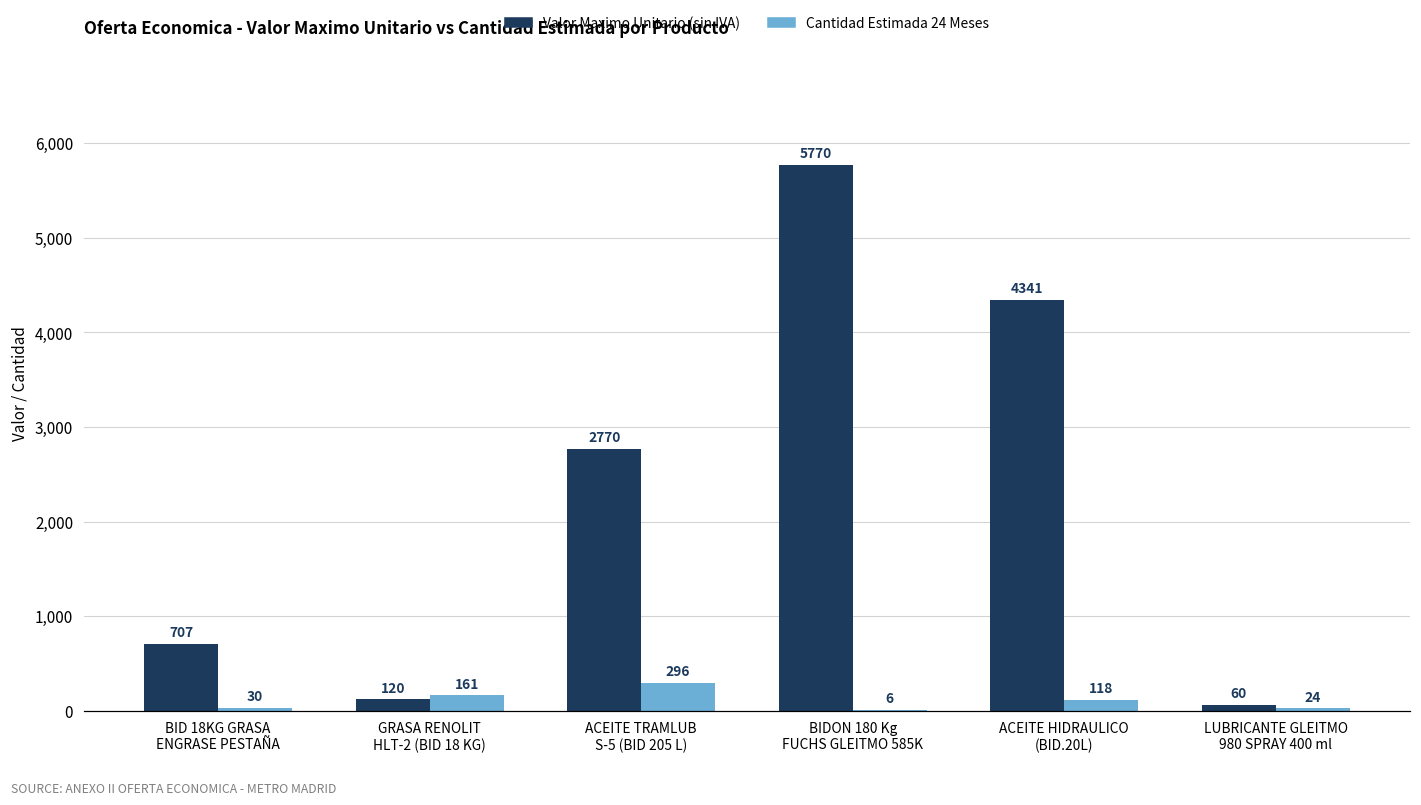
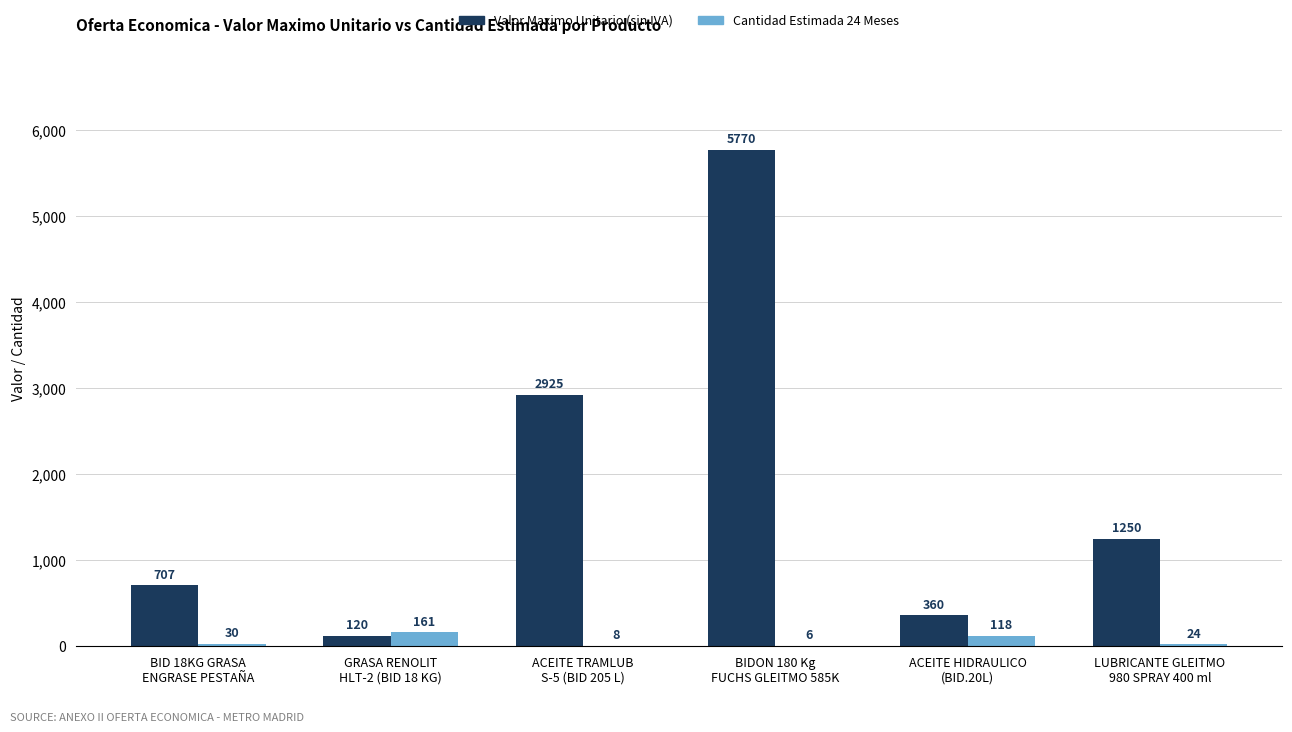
  {
    "Valor Maximo Unitario (sin IVA)": {
      "BID 18KG GRASA ENGRASE PESTAÑA": 707,
      "GRASA RENOLIT HLT-2 (BID 18 KG)": 120,
-     "ACEITE TRAMLUB S-5 (BID 205 L)": 2770,
+     "ACEITE TRAMLUB S-5 (BID 205 L)": 2925,
      "BIDON 180 Kg FUCHS GLEITMO 585K": 5770,
-     "ACEITE HIDRAULICO (BID.20L)": 4341,
-     "LUBRICANTE GLEITMO 980 SPRAY 400 ml": 60
+     "ACEITE HIDRAULICO (BID.20L)": 360,
+     "LUBRICANTE GLEITMO 980 SPRAY 400 ml": 1250
    },
    "Cantidad Estimada 24 Meses": {
      "BID 18KG GRASA ENGRASE PESTAÑA": 30,
      "GRASA RENOLIT HLT-2 (BID 18 KG)": 161,
-     "ACEITE TRAMLUB S-5 (BID 205 L)": 296,
+     "ACEITE TRAMLUB S-5 (BID 205 L)": 8,
      "BIDON 180 Kg FUCHS GLEITMO 585K": 6,
      "ACEITE HIDRAULICO (BID.20L)": 118,
      "LUBRICANTE GLEITMO 980 SPRAY 400 ml": 24
    }
  }
